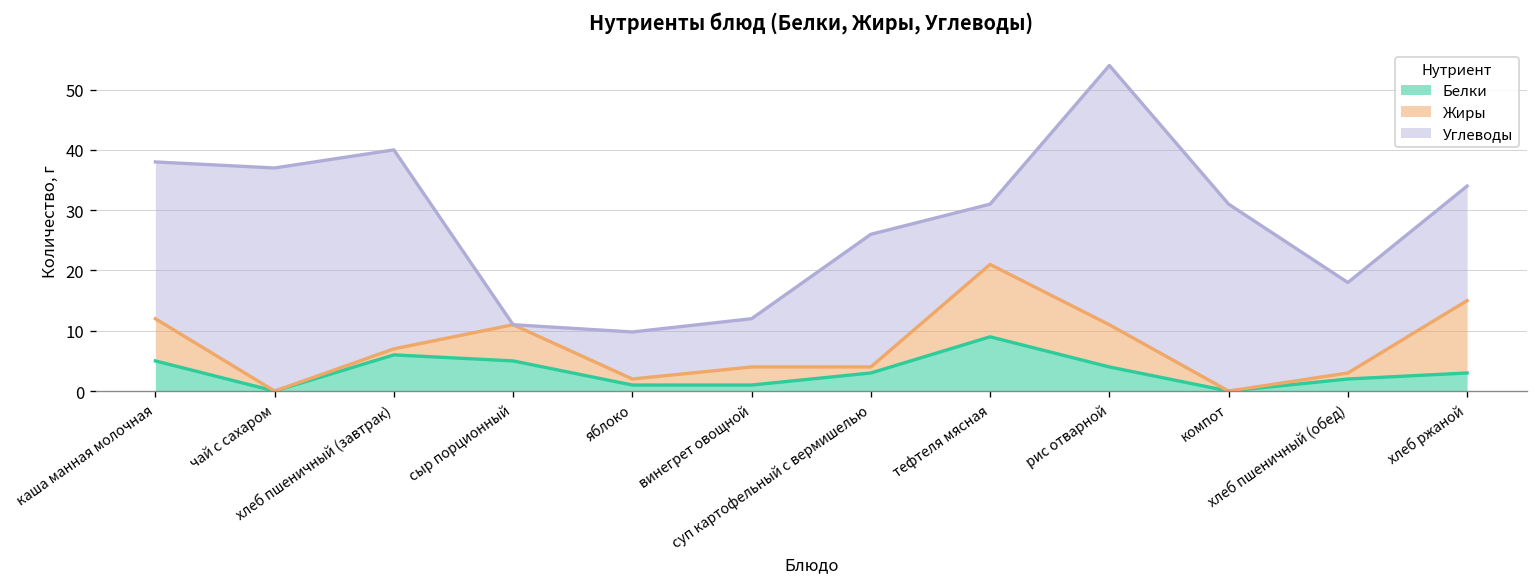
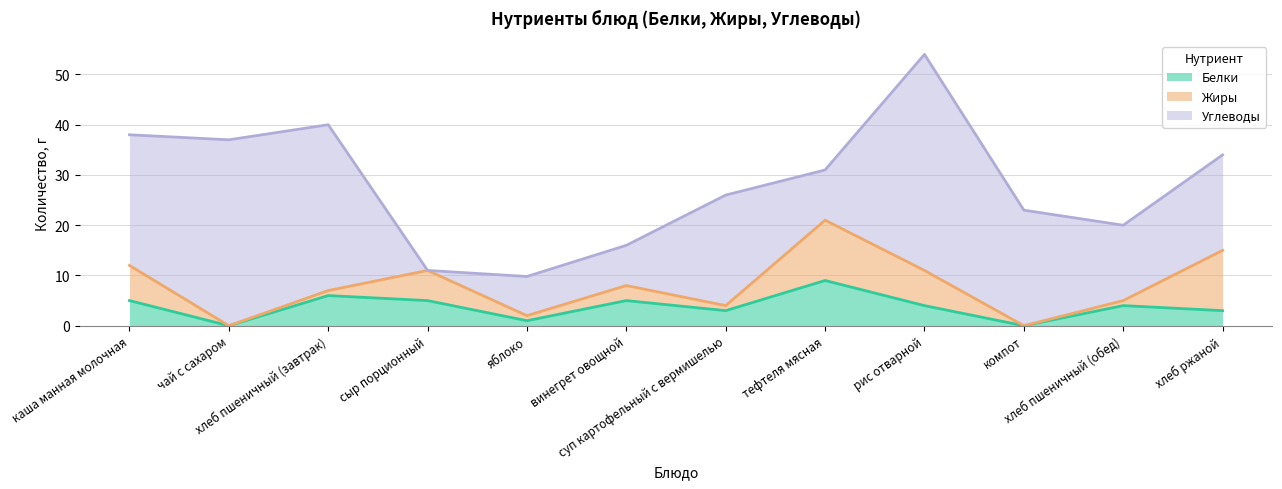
  {
    "Белки": {
      "каша манная молочная": 5,
      "хлеб пшеничный (завтрак)": 6,
      "сыр порционный": 5,
      "яблоко": 1,
-     "винегрет овощной": 1,
+     "винегрет овощной": 5,
      "суп картофельный с вермишелью": 3,
      "тефтеля мясная": 9,
      "рис отварной": 4,
-     "хлеб пшеничный (обед)": 2,
+     "хлеб пшеничный (обед)": 4,
      "хлеб ржаной": 3
    },
    "Жиры": {
      "каша манная молочная": 7,
      "хлеб пшеничный (завтрак)": 1,
      "яблоко": 1,
      "винегрет овощной": 3,
      "суп картофельный с вермишелью": 1,
      "тефтеля мясная": 12,
      "рис отварной": 7,
      "хлеб пшеничный (обед)": 1,
      "хлеб ржаной": 12
    },
    "Углеводы": {
      "каша манная молочная": 26,
      "чай с сахаром": 37,
      "хлеб пшеничный (завтрак)": 33,
      "яблоко": 8,
      "винегрет овощной": 8,
      "суп картофельный с вермишелью": 22,
      "тефтеля мясная": 10,
      "рис отварной": 43,
-     "компот": 31,
+     "компот": 23,
      "хлеб пшеничный (обед)": 15,
      "хлеб ржаной": 19
    }
  }
